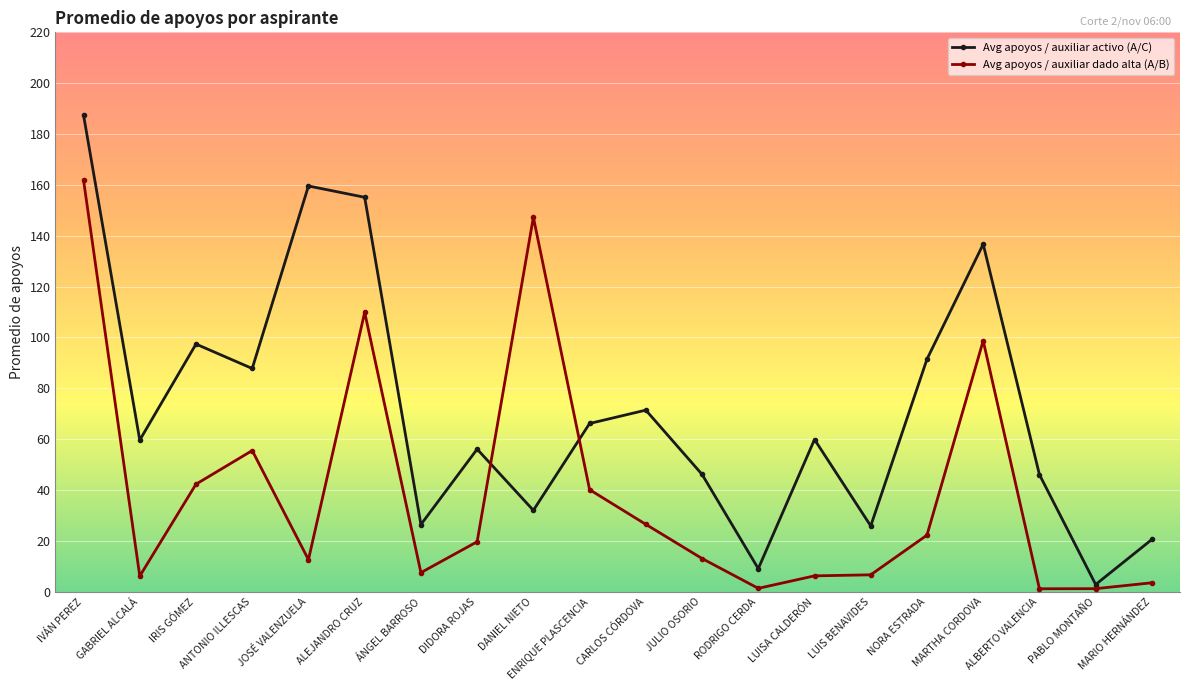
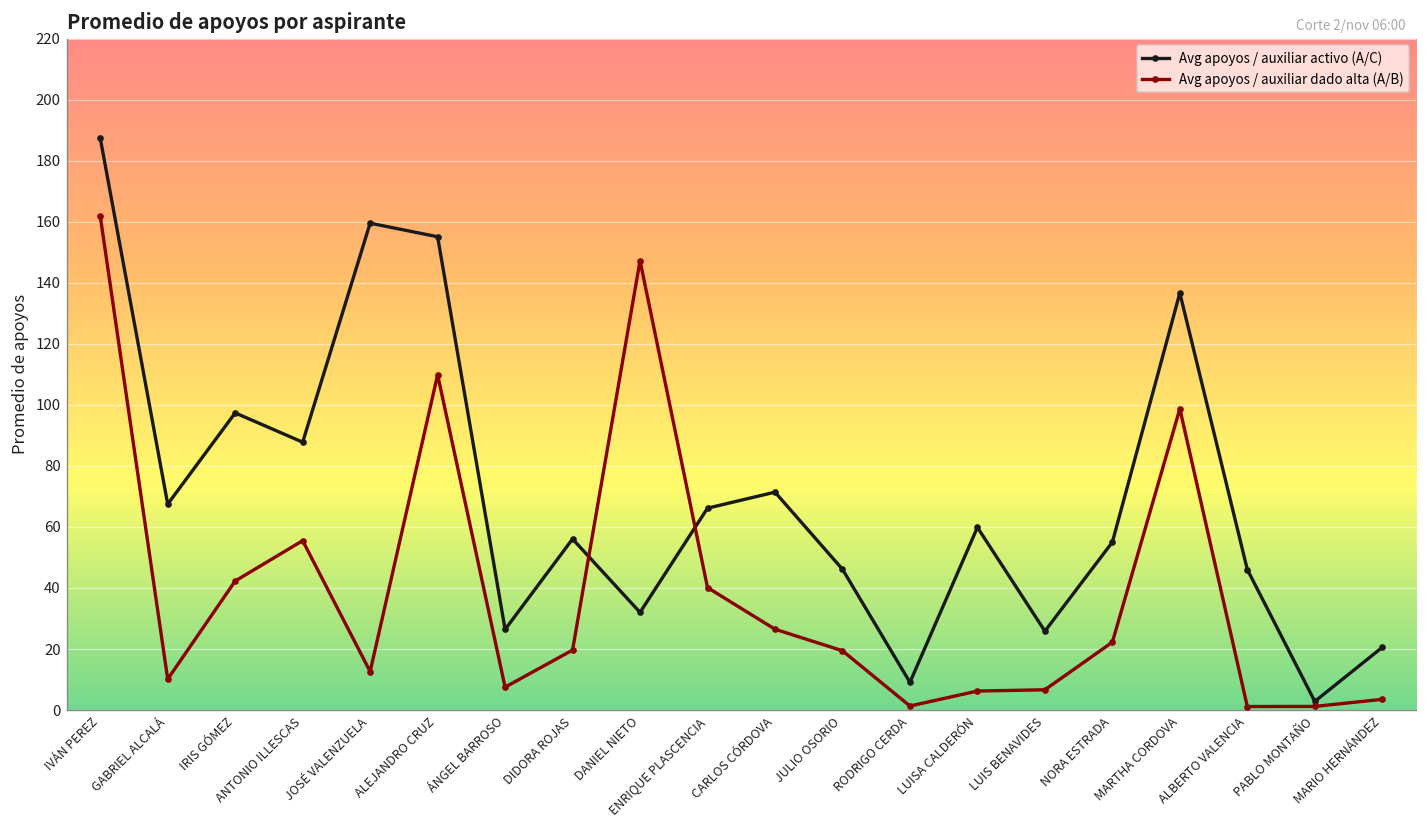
  {
    "Avg apoyos / auxiliar activo (A/C)": {
      "IVÁN PEREZ": 187,
-     "GABRIEL ALCALÁ": 60,
+     "GABRIEL ALCALÁ": 67,
      "IRIS GÓMEZ": 97,
      "ANTONIO ILLESCAS": 88,
      "JOSÉ VALENZUELA": 160,
      "ALEJANDRO CRUZ": 155,
      "ÁNGEL BARROSO": 26,
      "DIDORA ROJAS": 56,
      "DANIEL NIETO": 32,
      "ENRIQUE PLASCENCIA": 66,
      "CARLOS CÓRDOVA": 71,
      "JULIO OSORIO": 46,
      "RODRIGO CERDA": 9,
      "LUISA CALDERÓN": 60,
      "LUIS BENAVIDES": 26,
-     "NORA ESTRADA": 91,
+     "NORA ESTRADA": 55,
      "MARTHA CORDOVA": 137,
      "ALBERTO VALENCIA": 46,
      "PABLO MONTAÑO": 3,
      "MARIO HERNÁNDEZ": 21
    },
    "Avg apoyos / auxiliar dado alta (A/B)": {
      "IVÁN PEREZ": 162,
-     "GABRIEL ALCALÁ": 6,
+     "GABRIEL ALCALÁ": 10,
      "IRIS GÓMEZ": 42,
      "ANTONIO ILLESCAS": 56,
      "JOSÉ VALENZUELA": 13,
      "ALEJANDRO CRUZ": 110,
      "ÁNGEL BARROSO": 8,
      "DIDORA ROJAS": 20,
      "DANIEL NIETO": 147,
      "ENRIQUE PLASCENCIA": 40,
      "CARLOS CÓRDOVA": 26,
-     "JULIO OSORIO": 13,
+     "JULIO OSORIO": 19,
      "RODRIGO CERDA": 1,
      "LUISA CALDERÓN": 6,
      "LUIS BENAVIDES": 7,
      "NORA ESTRADA": 22,
      "MARTHA CORDOVA": 99,
      "ALBERTO VALENCIA": 1,
      "PABLO MONTAÑO": 1,
      "MARIO HERNÁNDEZ": 4
    }
  }
